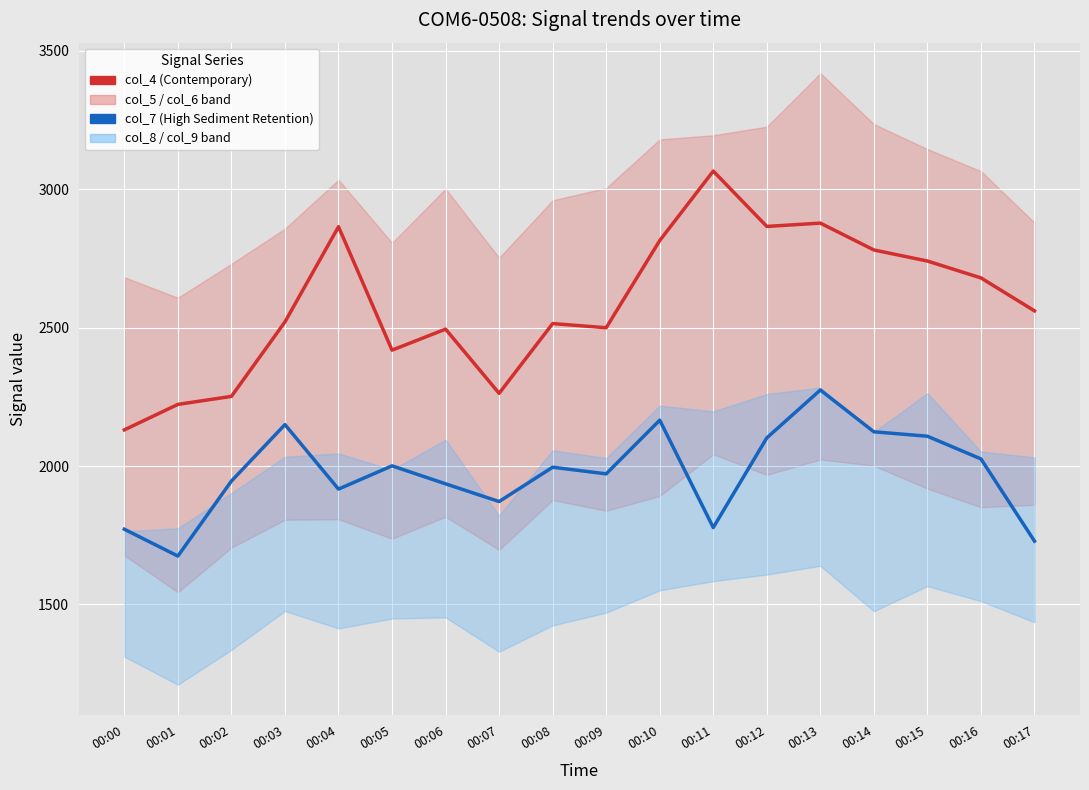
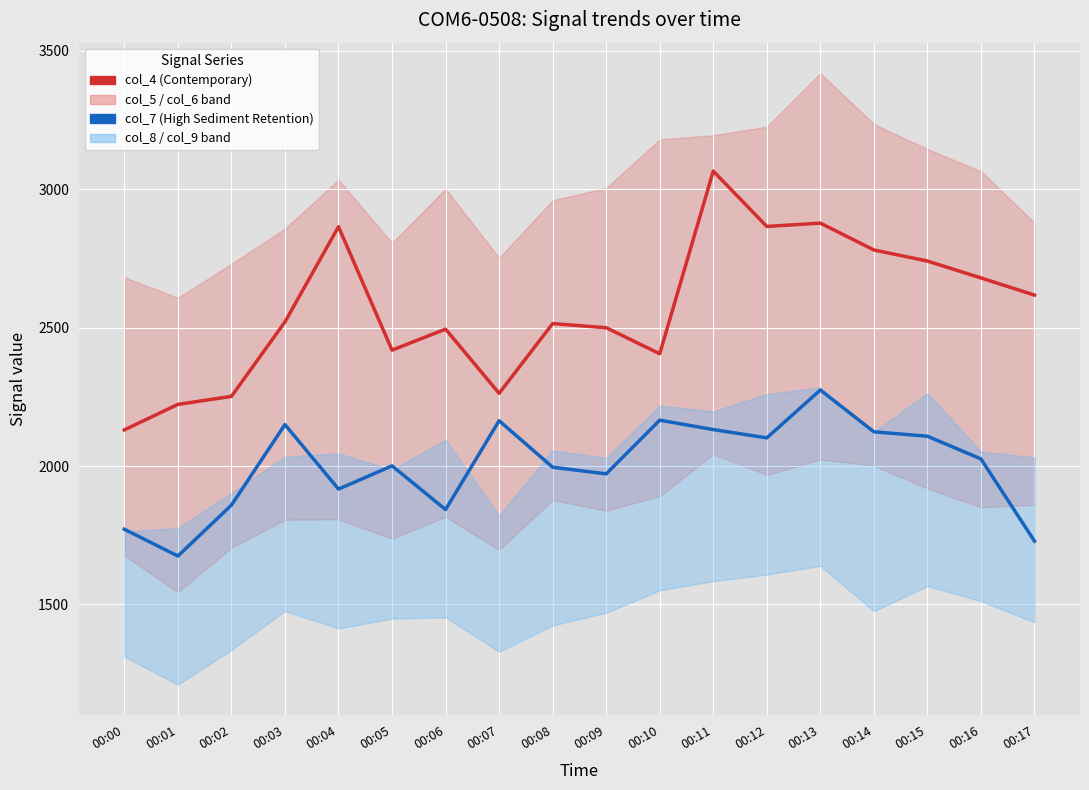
  {
    "col_4 (Contemporary)": {
      "00:00": 2130,
      "00:01": 2220,
      "00:02": 2250,
      "00:03": 2520,
      "00:04": 2870,
      "00:05": 2420,
      "00:06": 2500,
      "00:07": 2260,
      "00:08": 2520,
      "00:09": 2500,
-     "00:10": 2820,
+     "00:10": 2410,
      "00:11": 3070,
      "00:12": 2870,
      "00:13": 2880,
      "00:14": 2780,
      "00:15": 2740,
      "00:16": 2680,
-     "00:17": 2560
+     "00:17": 2620
    },
    "col_7 (High Sediment Retention)": {
      "00:01": 1680,
-     "00:02": 1950,
+     "00:02": 1860,
      "00:03": 2150,
      "00:04": 1920,
      "00:05": 2000,
-     "00:06": 1940,
-     "00:07": 1870,
+     "00:06": 1840,
+     "00:07": 2160,
      "00:08": 2000,
      "00:09": 1970,
      "00:10": 2170,
-     "00:11": 1780,
+     "00:11": 2130,
      "00:12": 2100,
      "00:15": 2110,
      "00:16": 2030,
      "00:17": 1730
    }
  }
